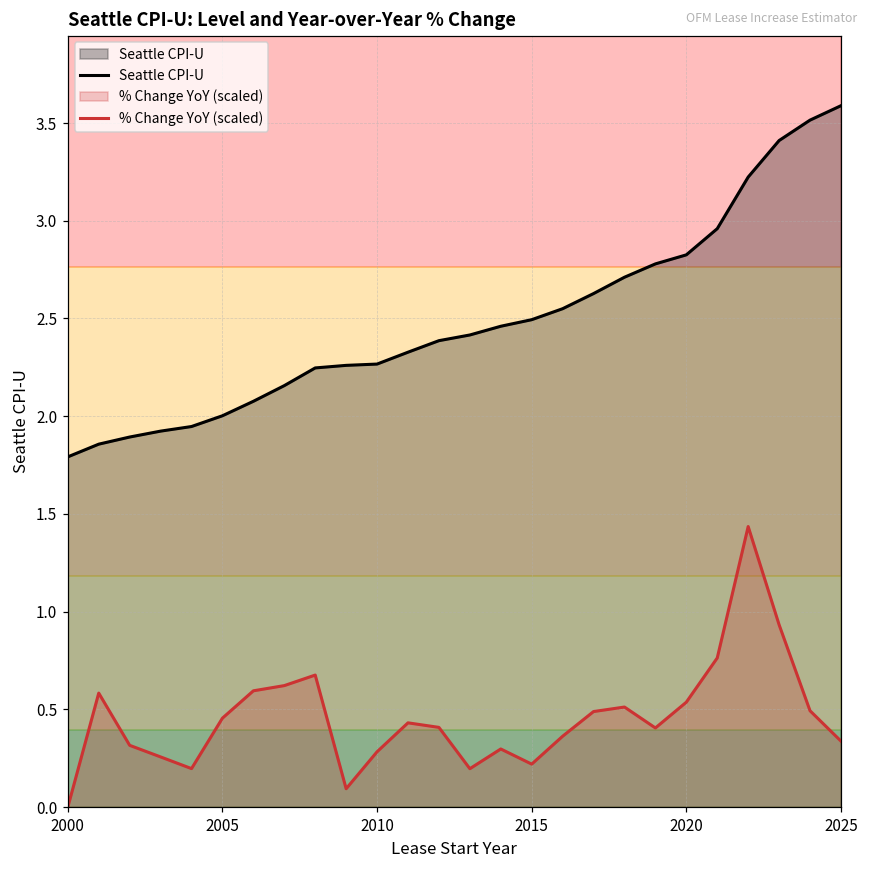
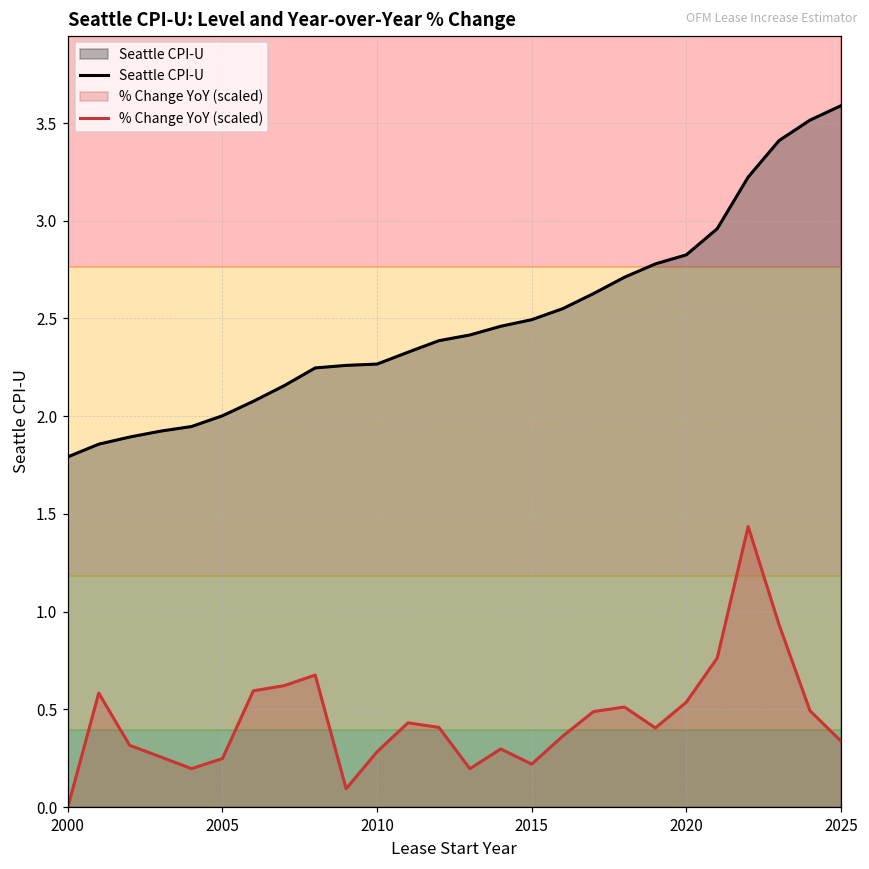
  {
    "% Change YoY (scaled)": {
      "2000": 0.00,
-     "2005": 0.46,
+     "2005": 0.25,
      "2010": 0.28,
      "2015": 0.22,
      "2020": 0.54,
      "2025": 0.34
    }
  }
